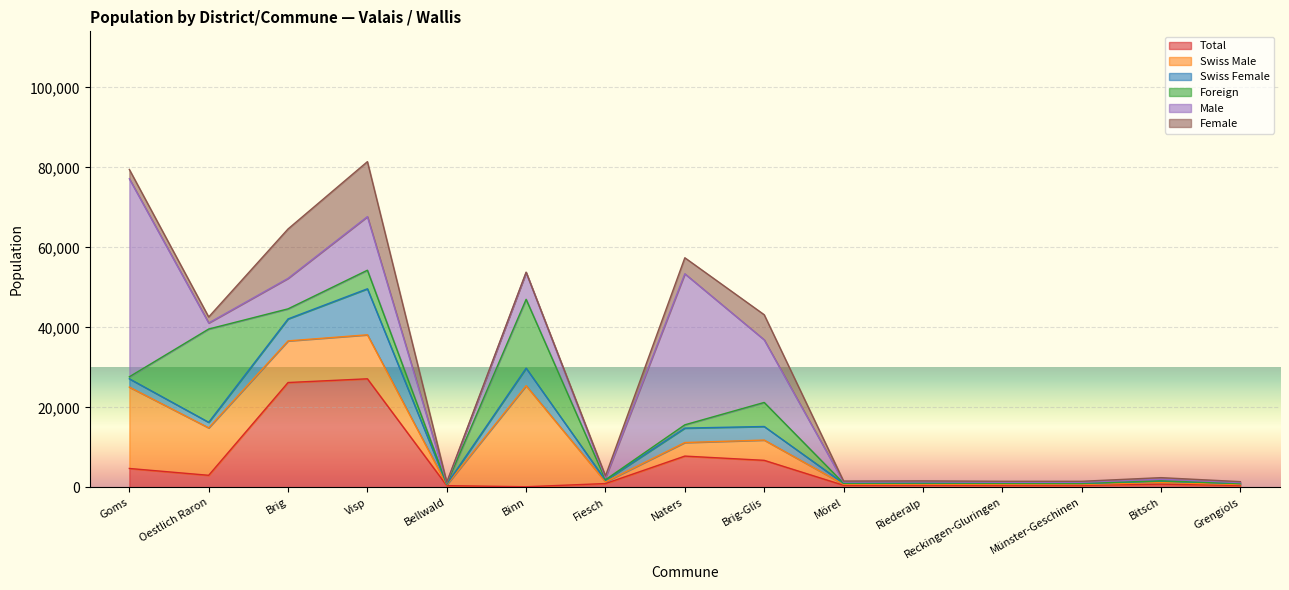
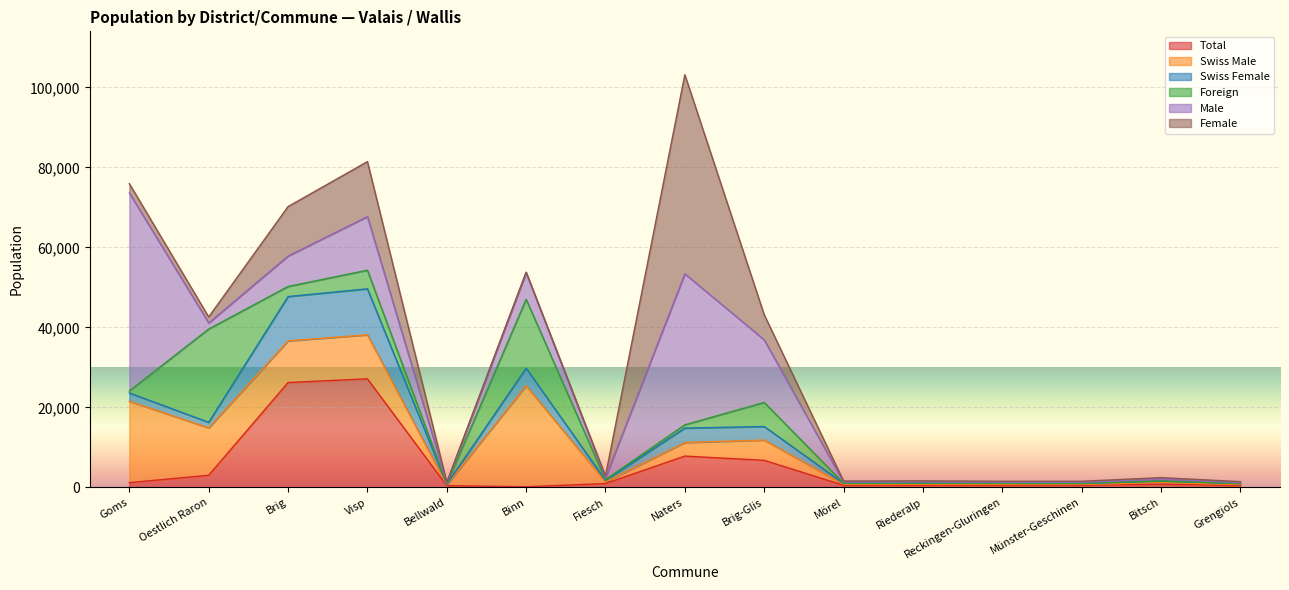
  {
    "Total": {
-     "Goms": "5,000",
+     "Goms": "1,000",
      "Oestlich Raron": "3,000",
      "Brig": "26,000",
      "Visp": "27,000",
      "Binn": "0",
      "Naters": "8,000",
      "Brig-Glis": "7,000"
    },
    "Swiss Male": {
      "Goms": "20,000",
      "Oestlich Raron": "12,000",
      "Brig": "10,000",
      "Visp": "11,000",
      "Binn": "25,000",
      "Naters": "3,000",
      "Brig-Glis": "5,000"
    },
    "Swiss Female": {
      "Oestlich Raron": "1,000",
-     "Brig": "5,000",
+     "Brig": "11,000",
      "Visp": "12,000",
      "Binn": "4,000",
      "Naters": "4,000",
      "Brig-Glis": "3,000"
    },
    "Foreign": {
      "Oestlich Raron": "23,000",
      "Brig": "3,000",
      "Visp": "5,000",
      "Binn": "17,000",
      "Naters": "1,000",
      "Brig-Glis": "6,000"
    },
    "Male": {
      "Goms": "50,000",
      "Oestlich Raron": "2,000",
      "Brig": "8,000",
      "Visp": "13,000",
      "Naters": "38,000",
      "Brig-Glis": "16,000"
    },
    "Female": {
      "Goms": "2,000",
      "Oestlich Raron": "2,000",
      "Brig": "12,000",
      "Visp": "14,000",
-     "Naters": "4,000",
+     "Naters": "50,000",
      "Brig-Glis": "6,000"
    }
  }
